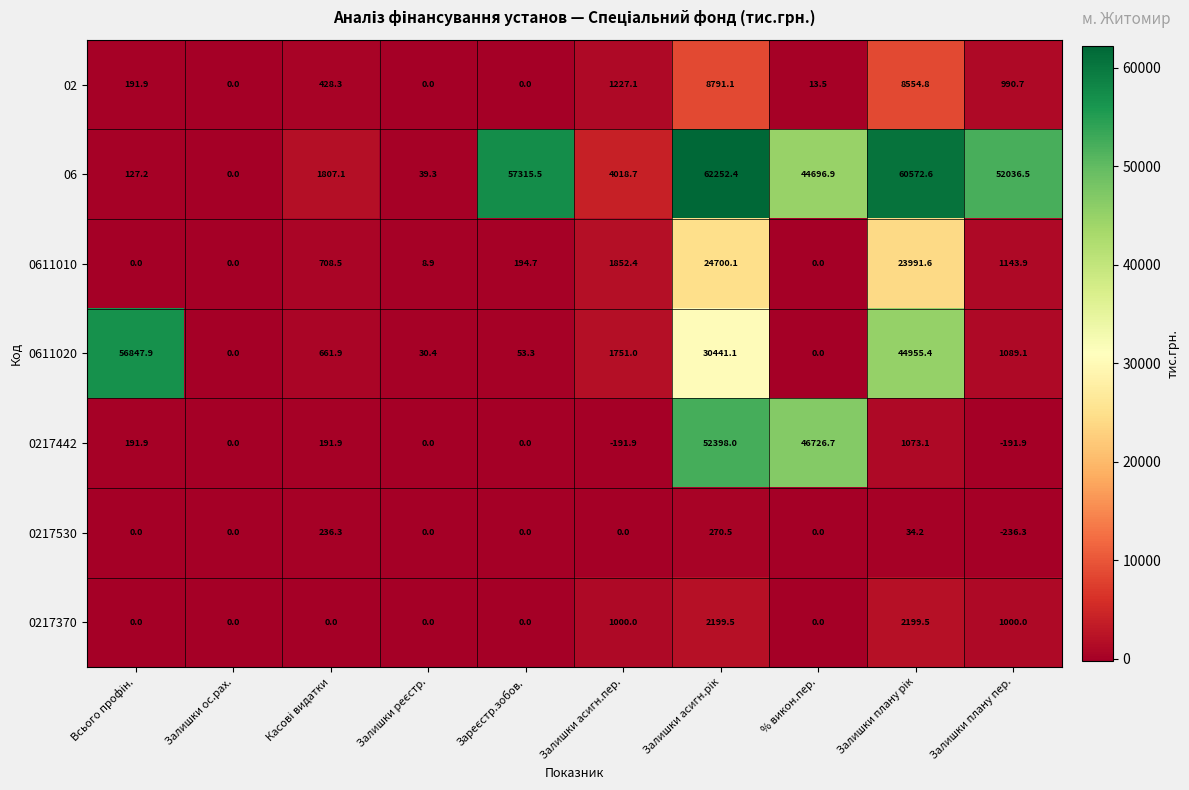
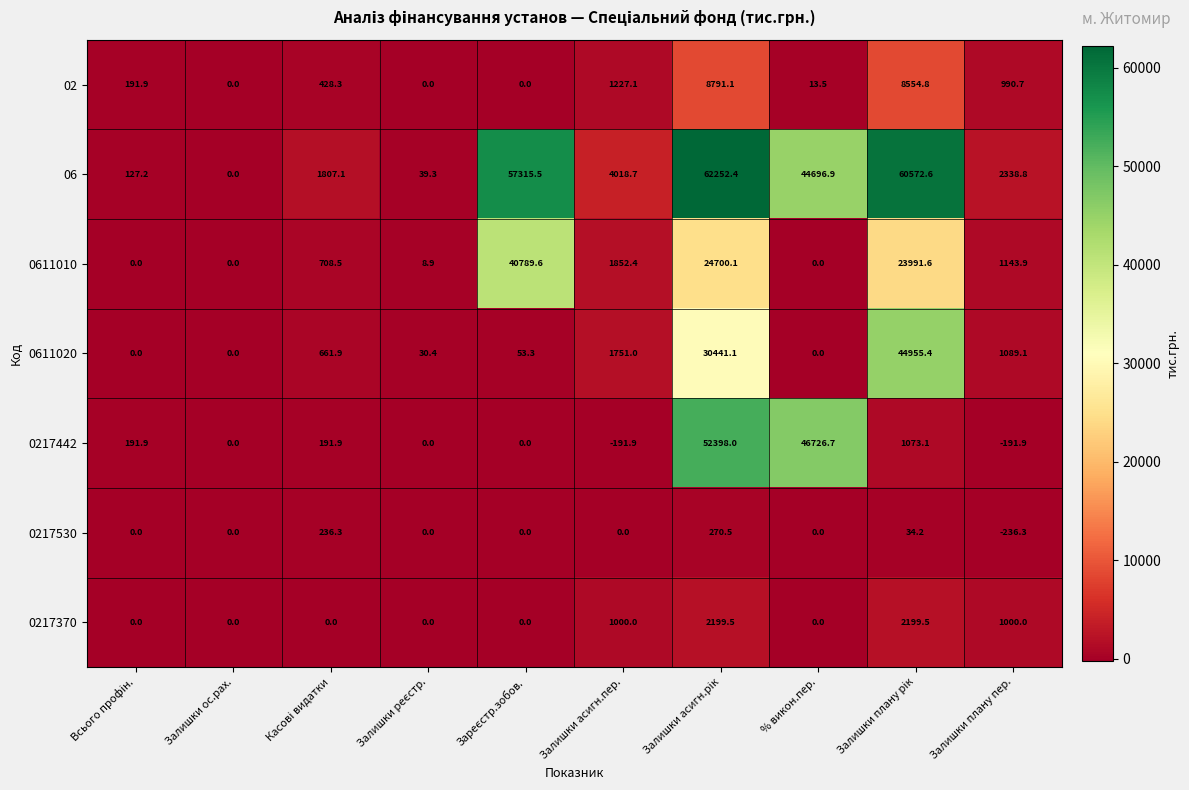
  {
    "02": {
      "Всього профін.": 191.9,
      "Залишки ос.рах.": 0.0,
      "Касові видатки": 428.3,
      "Залишки реєстр.": 0.0,
      "Зареєстр.зобов.": 0.0,
      "Залишки асигн.пер.": 1227.1,
      "Залишки асигн.рік": 8791.1,
      "% викон.пер.": 13.5,
      "Залишки плану рік": 8554.8,
      "Залишки плану пер.": 990.7
    },
    "06": {
      "Всього профін.": 127.2,
      "Залишки ос.рах.": 0.0,
      "Касові видатки": 1807.1,
      "Залишки реєстр.": 39.3,
      "Зареєстр.зобов.": 57315.5,
      "Залишки асигн.пер.": 4018.7,
      "Залишки асигн.рік": 62252.4,
      "% викон.пер.": 44696.9,
      "Залишки плану рік": 60572.6,
-     "Залишки плану пер.": 52036.5
+     "Залишки плану пер.": 2338.8
    },
    "0611010": {
      "Всього профін.": 0.0,
      "Залишки ос.рах.": 0.0,
      "Касові видатки": 708.5,
      "Залишки реєстр.": 8.9,
-     "Зареєстр.зобов.": 194.7,
+     "Зареєстр.зобов.": 40789.6,
      "Залишки асигн.пер.": 1852.4,
      "Залишки асигн.рік": 24700.1,
      "% викон.пер.": 0.0,
      "Залишки плану рік": 23991.6,
      "Залишки плану пер.": 1143.9
    },
    "0611020": {
-     "Всього профін.": 56847.9,
+     "Всього профін.": 0.0,
      "Залишки ос.рах.": 0.0,
      "Касові видатки": 661.9,
      "Залишки реєстр.": 30.4,
      "Зареєстр.зобов.": 53.3,
      "Залишки асигн.пер.": 1751.0,
      "Залишки асигн.рік": 30441.1,
      "% викон.пер.": 0.0,
      "Залишки плану рік": 44955.4,
      "Залишки плану пер.": 1089.1
    },
    "0217442": {
      "Всього профін.": 191.9,
      "Залишки ос.рах.": 0.0,
      "Касові видатки": 191.9,
      "Залишки реєстр.": 0.0,
      "Зареєстр.зобов.": 0.0,
      "Залишки асигн.пер.": -191.9,
      "Залишки асигн.рік": 52398.0,
      "% викон.пер.": 46726.7,
      "Залишки плану рік": 1073.1,
      "Залишки плану пер.": -191.9
    },
    "0217530": {
      "Всього профін.": 0.0,
      "Залишки ос.рах.": 0.0,
      "Касові видатки": 236.3,
      "Залишки реєстр.": 0.0,
      "Зареєстр.зобов.": 0.0,
      "Залишки асигн.пер.": 0.0,
      "Залишки асигн.рік": 270.5,
      "% викон.пер.": 0.0,
      "Залишки плану рік": 34.2,
      "Залишки плану пер.": -236.3
    },
    "0217370": {
      "Всього профін.": 0.0,
      "Залишки ос.рах.": 0.0,
      "Касові видатки": 0.0,
      "Залишки реєстр.": 0.0,
      "Зареєстр.зобов.": 0.0,
      "Залишки асигн.пер.": 1000.0,
      "Залишки асигн.рік": 2199.5,
      "% викон.пер.": 0.0,
      "Залишки плану рік": 2199.5,
      "Залишки плану пер.": 1000.0
    }
  }
